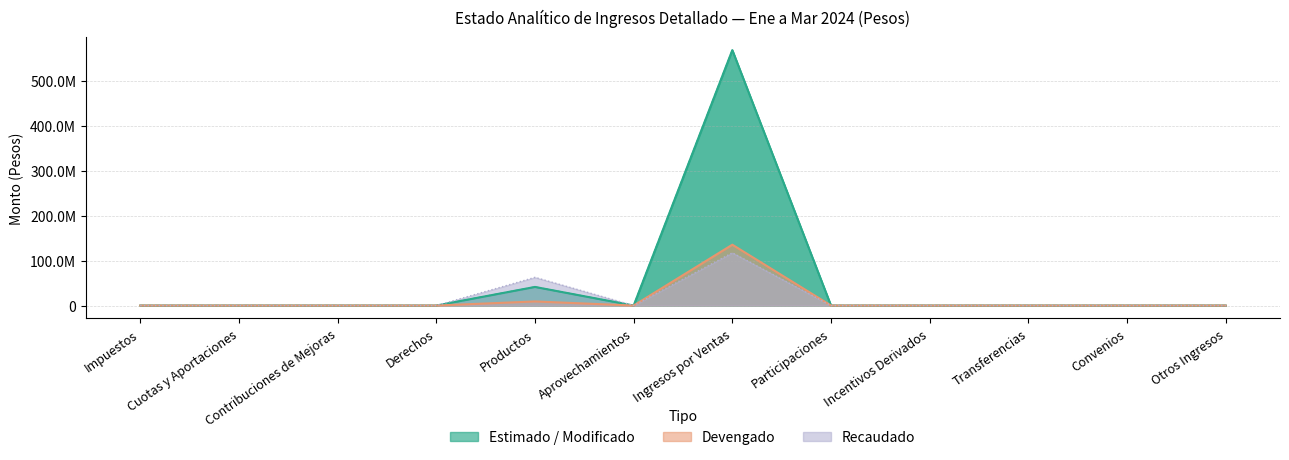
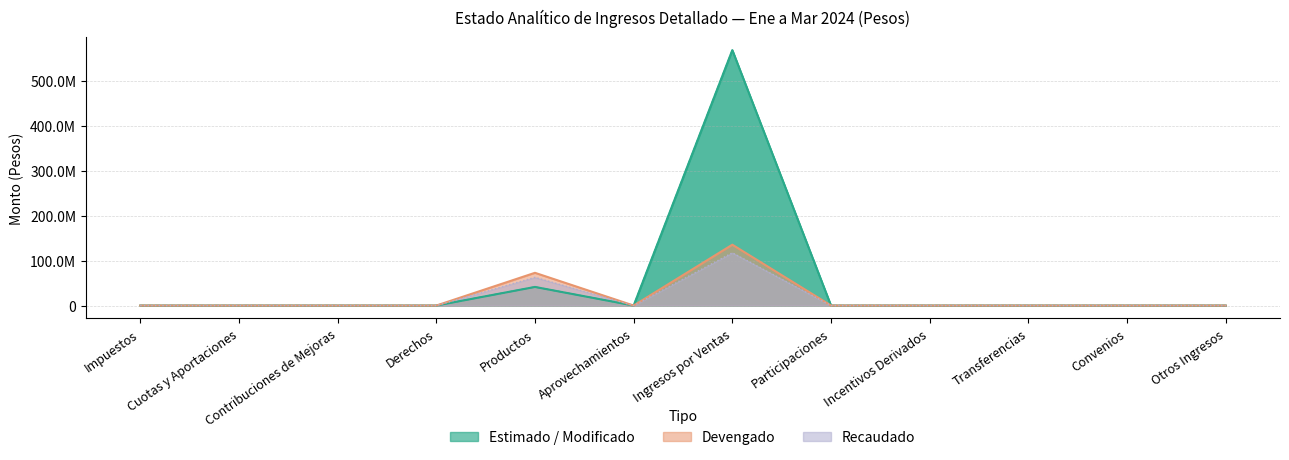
  {
    "Devengado": {
-     "Productos": 10000000,
+     "Productos": 70000000,
      "Ingresos por Ventas": 140000000
    },
    "Recaudado": {
      "Productos": 60000000,
      "Ingresos por Ventas": 120000000
    }
  }
